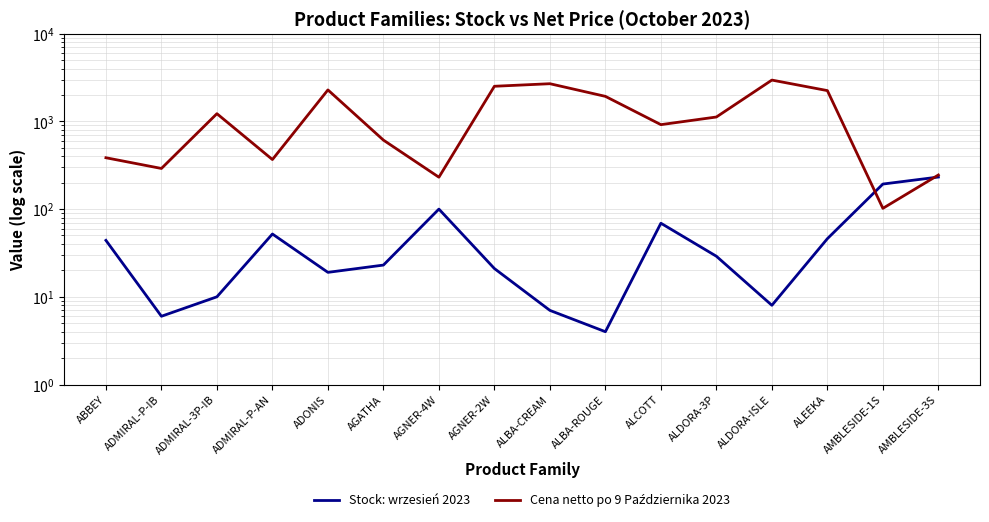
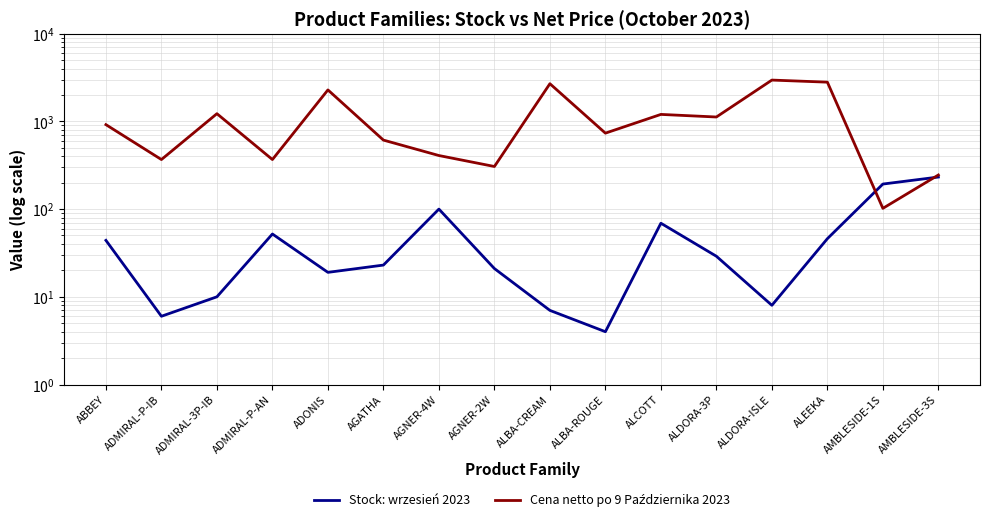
  {
    "Stock: wrzesień 2023": {
      "ABBEY": 40,
      "ADMIRAL-P-IB": 6,
      "ADMIRAL-3P-IB": 10,
      "ADMIRAL-P-AN": 50,
      "ADONIS": 19,
      "AGATHA": 23,
      "AGNER-4W": 100,
      "AGNER-2W": 21,
      "ALBA-CREAM": 7,
      "ALBA-ROUGE": 4,
      "ALCOTT": 70,
      "ALDORA-3P": 29,
      "ALDORA-ISLE": 8,
      "ALEEKA": 50,
      "AMBLESIDE-1S": 190
    },
    "Cena netto po 9 Października 2023": {
-     "ABBEY": 400,
-     "ADMIRAL-P-IB": 290,
+     "ABBEY": 900,
+     "ADMIRAL-P-IB": 370,
      "ADMIRAL-3P-IB": 1200,
      "ADMIRAL-P-AN": 370,
      "ADONIS": 2300,
      "AGATHA": 600,
-     "AGNER-4W": 230,
-     "AGNER-2W": 2500,
+     "AGNER-4W": 400,
+     "AGNER-2W": 310,
      "ALBA-CREAM": 2700,
-     "ALBA-ROUGE": 1900,
-     "ALCOTT": 900,
+     "ALBA-ROUGE": 700,
+     "ALCOTT": 1200,
      "ALDORA-3P": 1100,
      "ALDORA-ISLE": 3000,
-     "ALEEKA": 2200,
+     "ALEEKA": 2800,
      "AMBLESIDE-1S": 100
    }
  }
